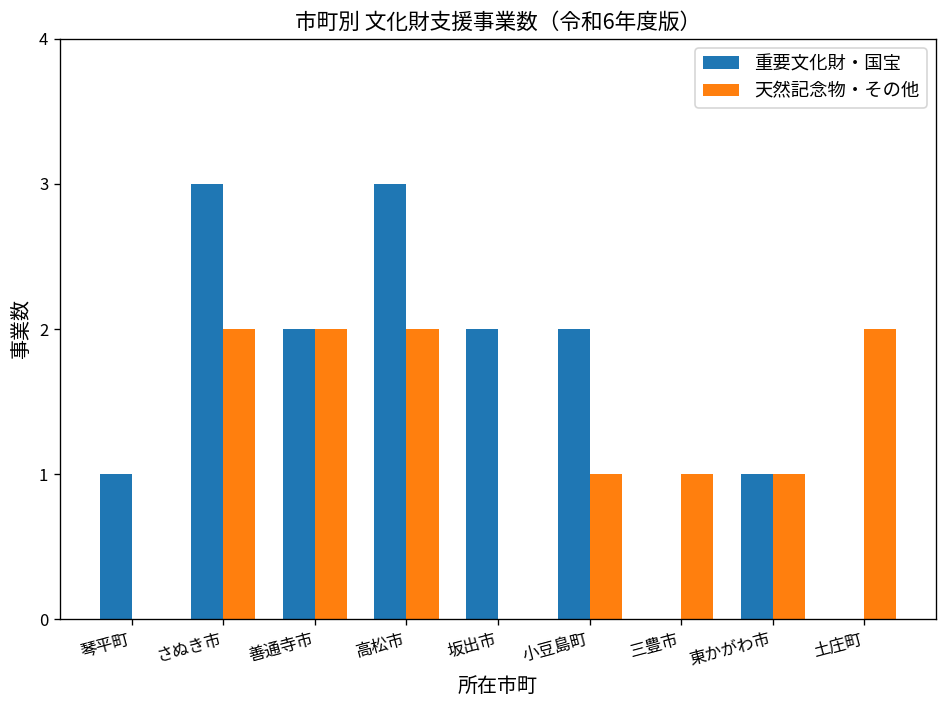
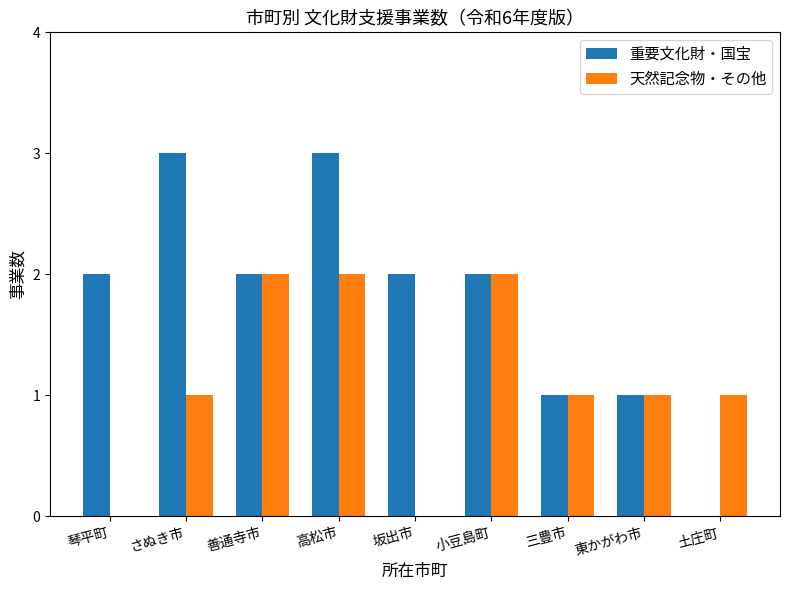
  {
    "重要文化財・国宝": {
-     "琴平町": 1,
+     "琴平町": 2,
      "さぬき市": 3,
      "善通寺市": 2,
      "高松市": 3,
      "坂出市": 2,
      "小豆島町": 2,
-     "三豊市": 0,
+     "三豊市": 1,
      "東かがわ市": 1,
      "土庄町": 0
    },
    "天然記念物・その他": {
      "琴平町": 0,
-     "さぬき市": 2,
+     "さぬき市": 1,
      "善通寺市": 2,
      "高松市": 2,
      "坂出市": 0,
-     "小豆島町": 1,
+     "小豆島町": 2,
      "三豊市": 1,
      "東かがわ市": 1,
-     "土庄町": 2
+     "土庄町": 1
    }
  }
